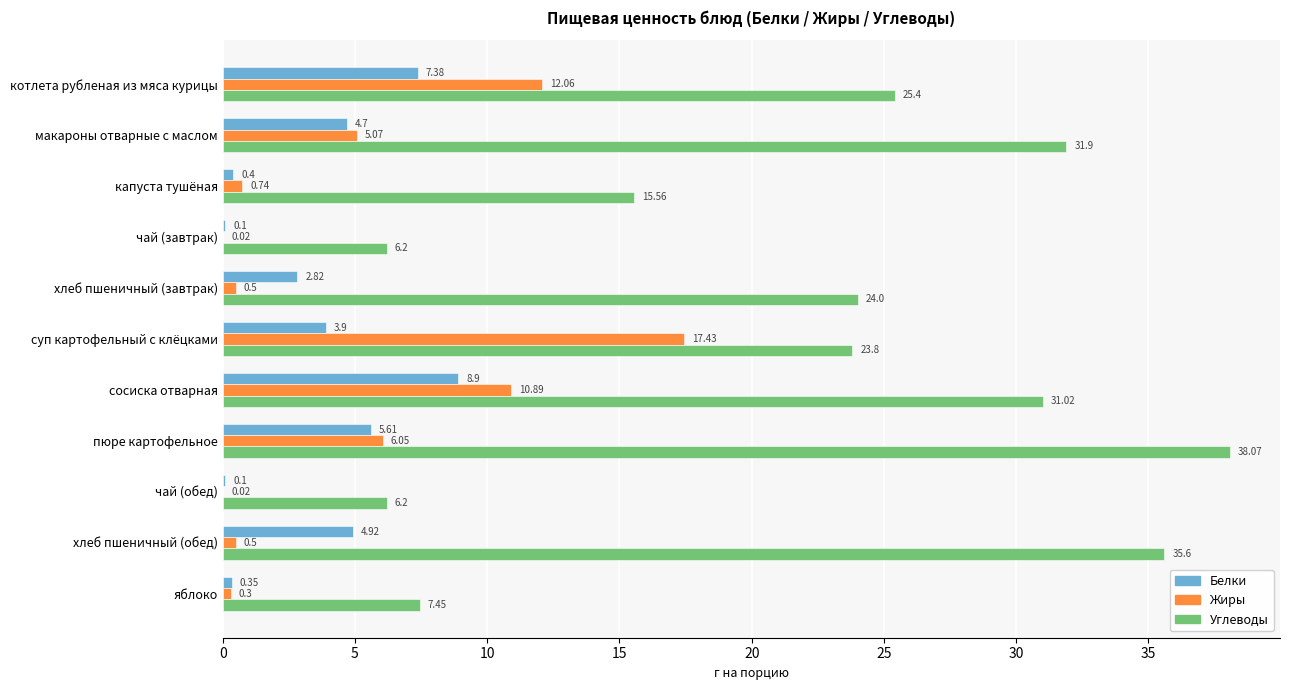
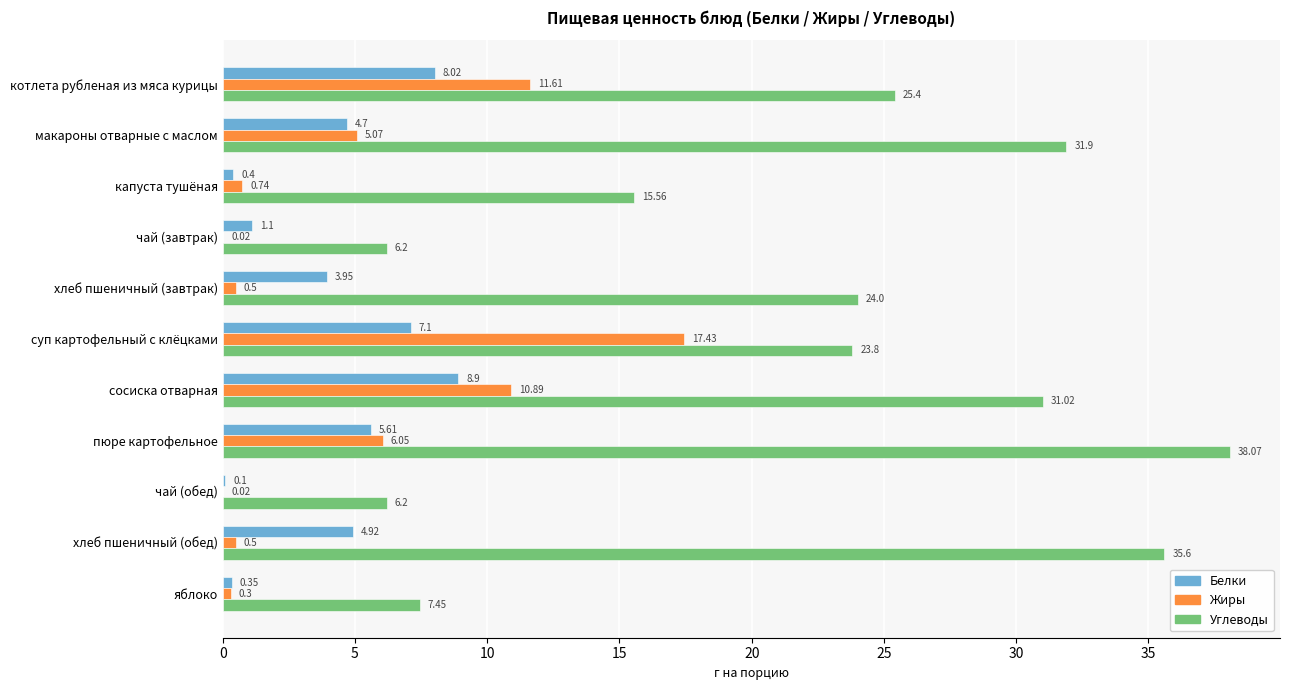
  {
    "Белки": {
-     "котлета рубленая из мяса курицы": 7.38,
+     "котлета рубленая из мяса курицы": 8.02,
      "макароны отварные с маслом": 4.7,
      "капуста тушёная": 0.4,
-     "чай (завтрак)": 0.1,
-     "хлеб пшеничный (завтрак)": 2.82,
-     "суп картофельный с клёцками": 3.9,
+     "чай (завтрак)": 1.1,
+     "хлеб пшеничный (завтрак)": 3.95,
+     "суп картофельный с клёцками": 7.1,
      "сосиска отварная": 8.9,
      "пюре картофельное": 5.61,
      "чай (обед)": 0.1,
      "хлеб пшеничный (обед)": 4.92,
      "яблоко": 0.35
    },
    "Жиры": {
-     "котлета рубленая из мяса курицы": 12.06,
+     "котлета рубленая из мяса курицы": 11.61,
      "макароны отварные с маслом": 5.07,
      "капуста тушёная": 0.74,
      "чай (завтрак)": 0.02,
      "хлеб пшеничный (завтрак)": 0.5,
      "суп картофельный с клёцками": 17.43,
      "сосиска отварная": 10.89,
      "пюре картофельное": 6.05,
      "чай (обед)": 0.02,
      "хлеб пшеничный (обед)": 0.5,
      "яблоко": 0.3
    },
    "Углеводы": {
      "котлета рубленая из мяса курицы": 25.4,
      "макароны отварные с маслом": 31.9,
      "капуста тушёная": 15.56,
      "чай (завтрак)": 6.2,
      "хлеб пшеничный (завтрак)": 24.0,
      "суп картофельный с клёцками": 23.8,
      "сосиска отварная": 31.02,
      "пюре картофельное": 38.07,
      "чай (обед)": 6.2,
      "хлеб пшеничный (обед)": 35.6,
      "яблоко": 7.45
    }
  }
